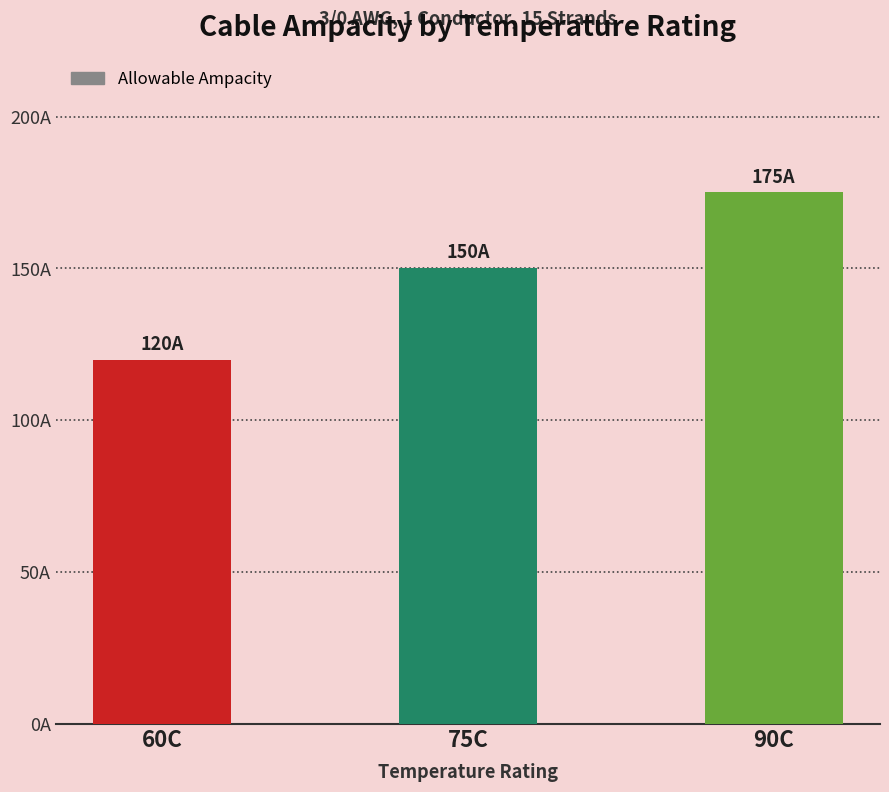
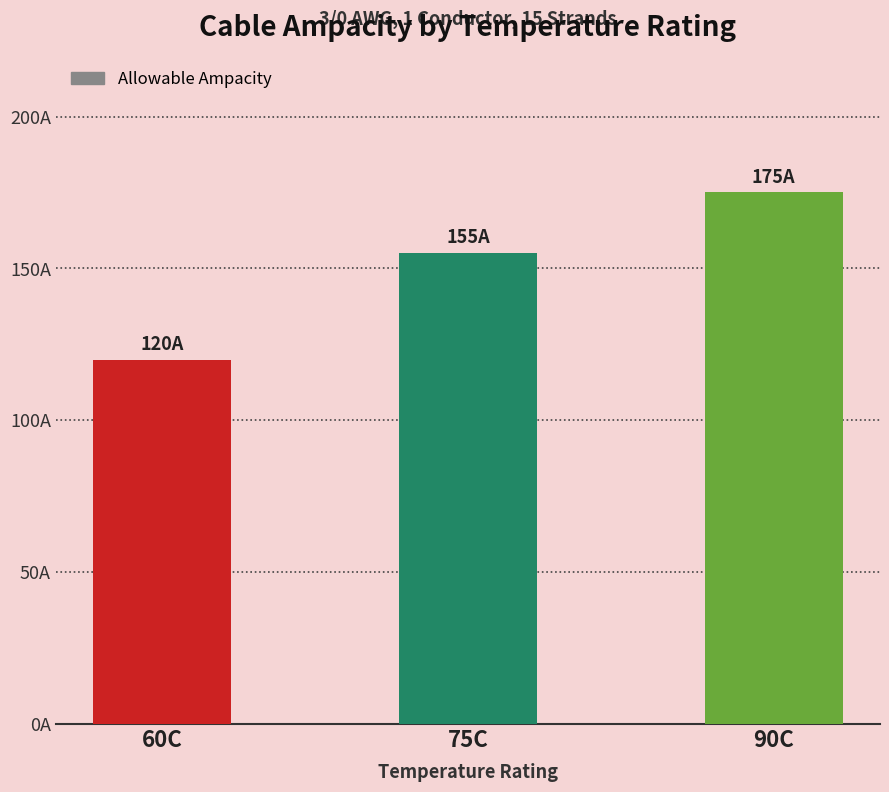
  {
    "60C": "120A",
-   "75C": "150A",
+   "75C": "155A",
    "90C": "175A"
  }
